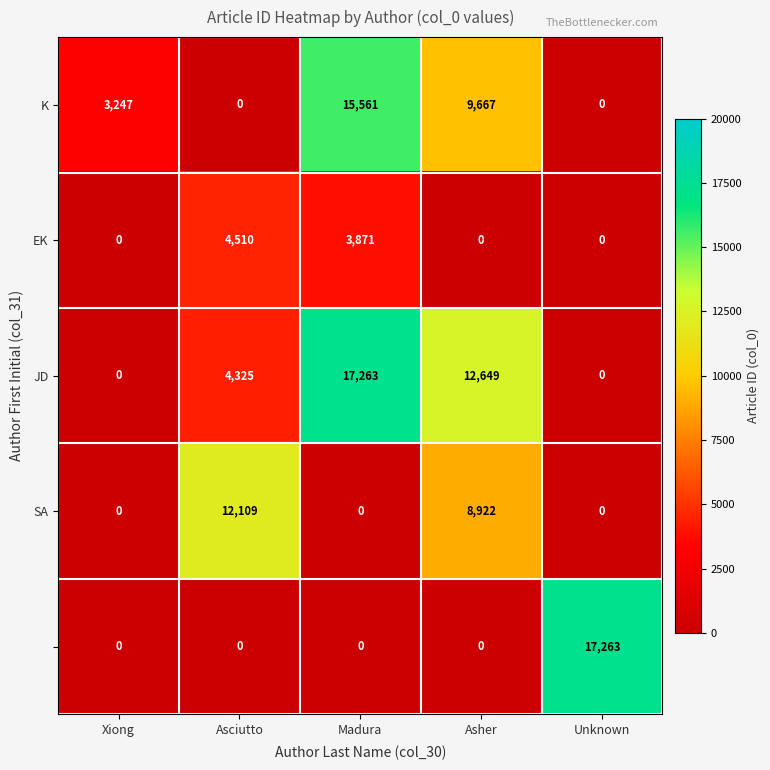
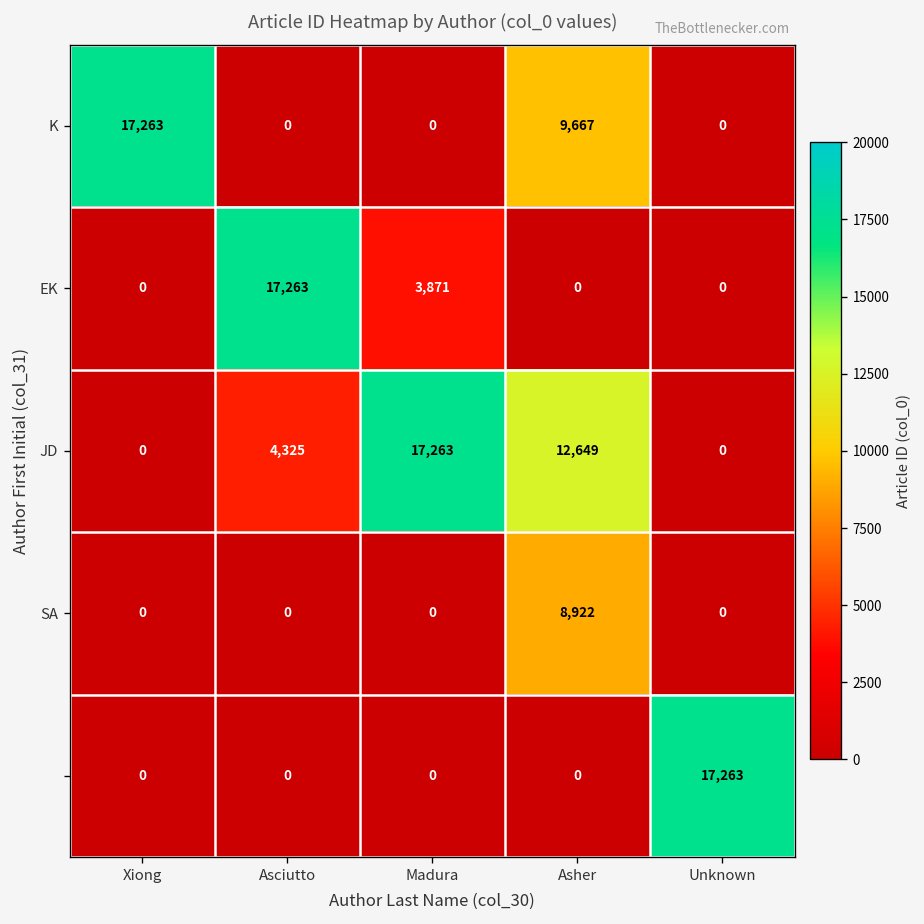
  {
    "K": {
-     "Xiong": "3,247",
+     "Xiong": "17,263",
      "Asciutto": "0",
-     "Madura": "15,561",
+     "Madura": "0",
      "Asher": "9,667",
      "Unknown": "0"
    },
    "EK": {
      "Xiong": "0",
-     "Asciutto": "4,510",
+     "Asciutto": "17,263",
      "Madura": "3,871",
      "Asher": "0",
      "Unknown": "0"
    },
    "JD": {
      "Xiong": "0",
      "Asciutto": "4,325",
      "Madura": "17,263",
      "Asher": "12,649",
      "Unknown": "0"
    },
    "SA": {
      "Xiong": "0",
-     "Asciutto": "12,109",
+     "Asciutto": "0",
      "Madura": "0",
      "Asher": "8,922",
      "Unknown": "0"
    }
  }
